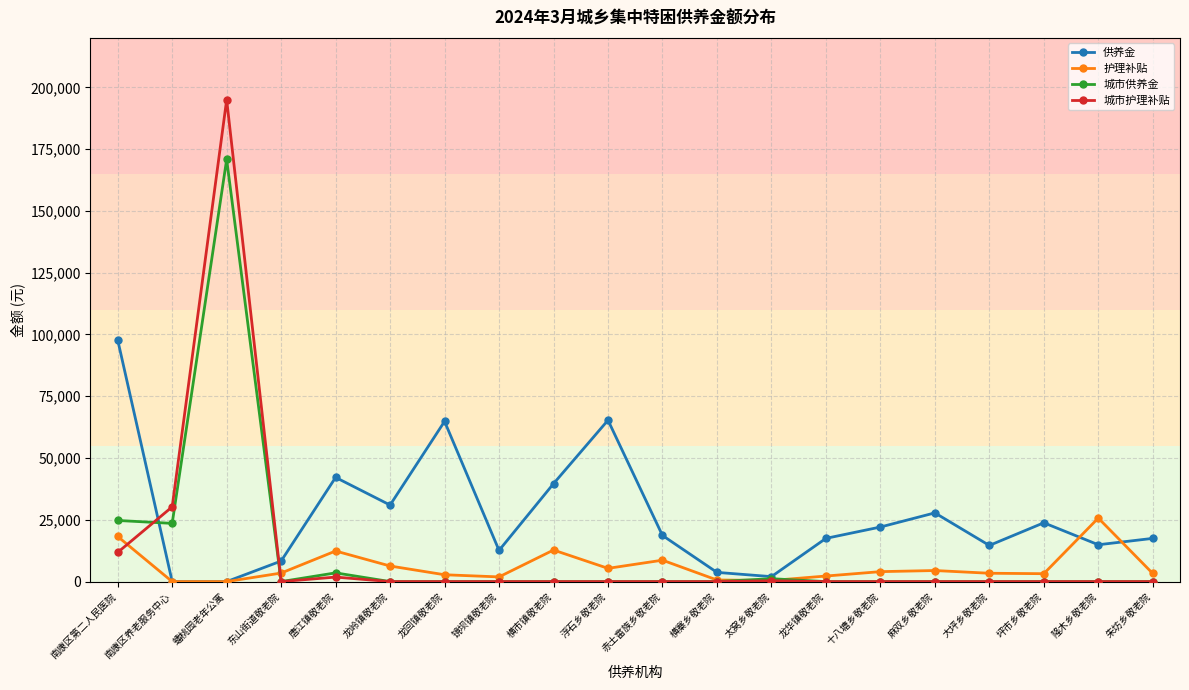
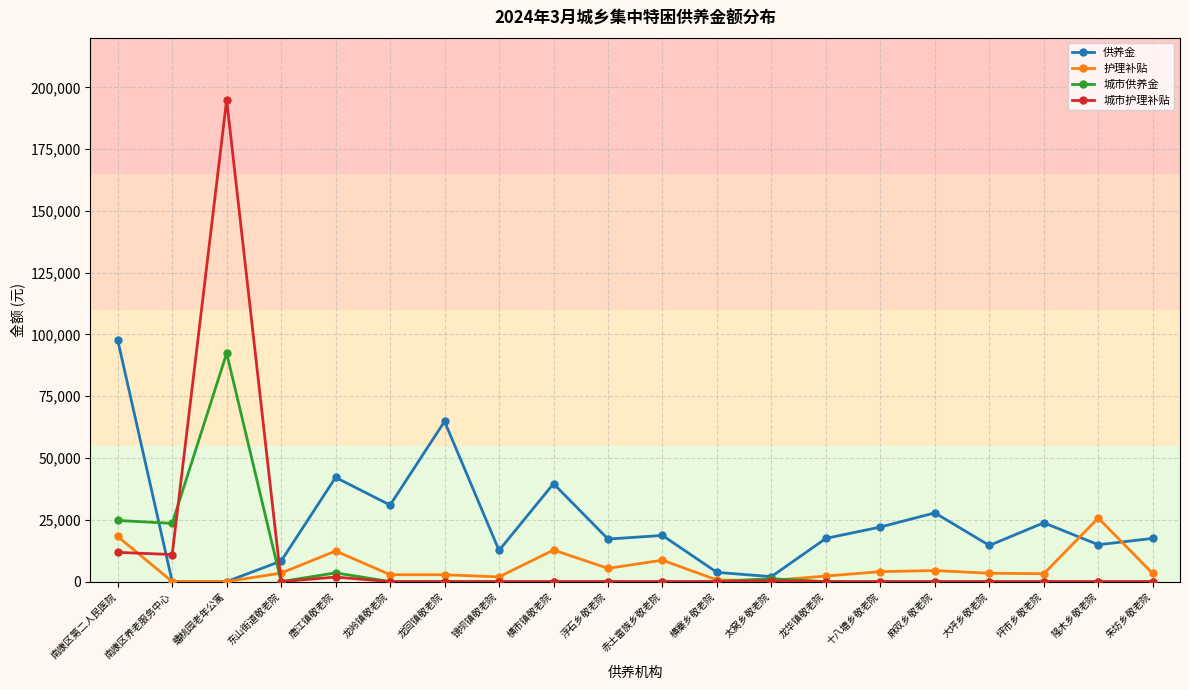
  {
    "供养金": {
      "南康区第二人民医院": "98,000",
      "东山街道敬老院": "8,000",
      "唐江镇敬老院": "42,000",
      "龙岭镇敬老院": "31,000",
      "龙回镇敬老院": "65,000",
      "镜坝镇敬老院": "13,000",
      "横市镇敬老院": "40,000",
-     "浮石乡敬老院": "65,000",
+     "浮石乡敬老院": "17,000",
      "赤土畲族乡敬老院": "19,000",
      "横寨乡敬老院": "4,000",
      "龙华镇敬老院": "17,000",
      "十八塘乡敬老院": "22,000",
      "麻双乡敬老院": "28,000",
      "大坪乡敬老院": "15,000",
      "坪市乡敬老院": "24,000",
      "隆木乡敬老院": "15,000",
      "朱坊乡敬老院": "17,000"
    },
    "护理补贴": {
      "南康区第二人民医院": "18,000",
      "东山街道敬老院": "3,000",
      "唐江镇敬老院": "12,000",
-     "龙岭镇敬老院": "6,000",
+     "龙岭镇敬老院": "3,000",
      "龙回镇敬老院": "3,000",
      "镜坝镇敬老院": "2,000",
      "横市镇敬老院": "13,000",
      "浮石乡敬老院": "5,000",
      "赤土畲族乡敬老院": "9,000",
      "龙华镇敬老院": "2,000",
      "十八塘乡敬老院": "4,000",
      "麻双乡敬老院": "4,000",
      "大坪乡敬老院": "3,000",
      "坪市乡敬老院": "3,000",
      "隆木乡敬老院": "26,000",
      "朱坊乡敬老院": "3,000"
    },
    "城市供养金": {
      "南康区第二人民医院": "25,000",
      "南康区养老服务中心": "24,000",
-     "蟠桃园老年公寓": "171,000",
+     "蟠桃园老年公寓": "92,000",
      "唐江镇敬老院": "4,000"
    },
    "城市护理补贴": {
      "南康区第二人民医院": "12,000",
-     "南康区养老服务中心": "30,000",
+     "南康区养老服务中心": "11,000",
      "蟠桃园老年公寓": "195,000",
      "唐江镇敬老院": "2,000"
    }
  }
